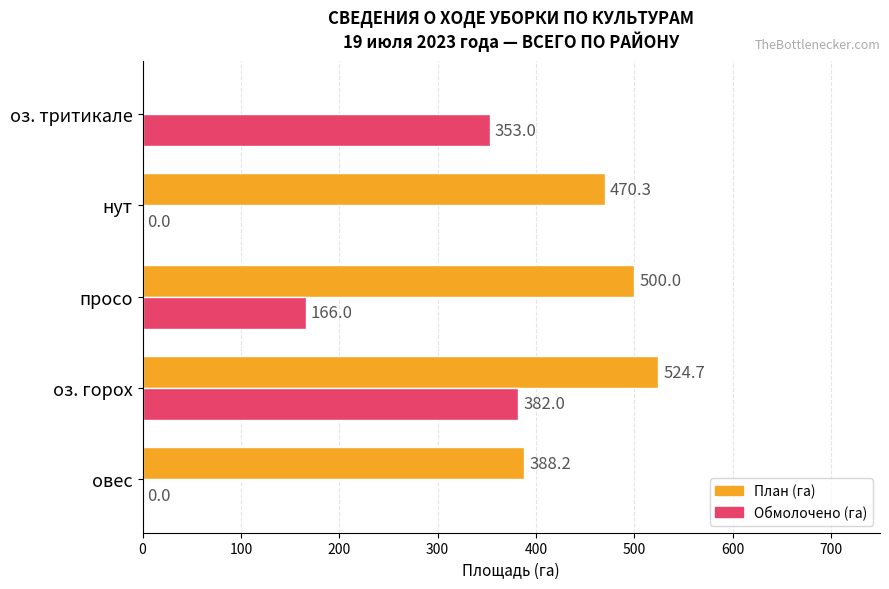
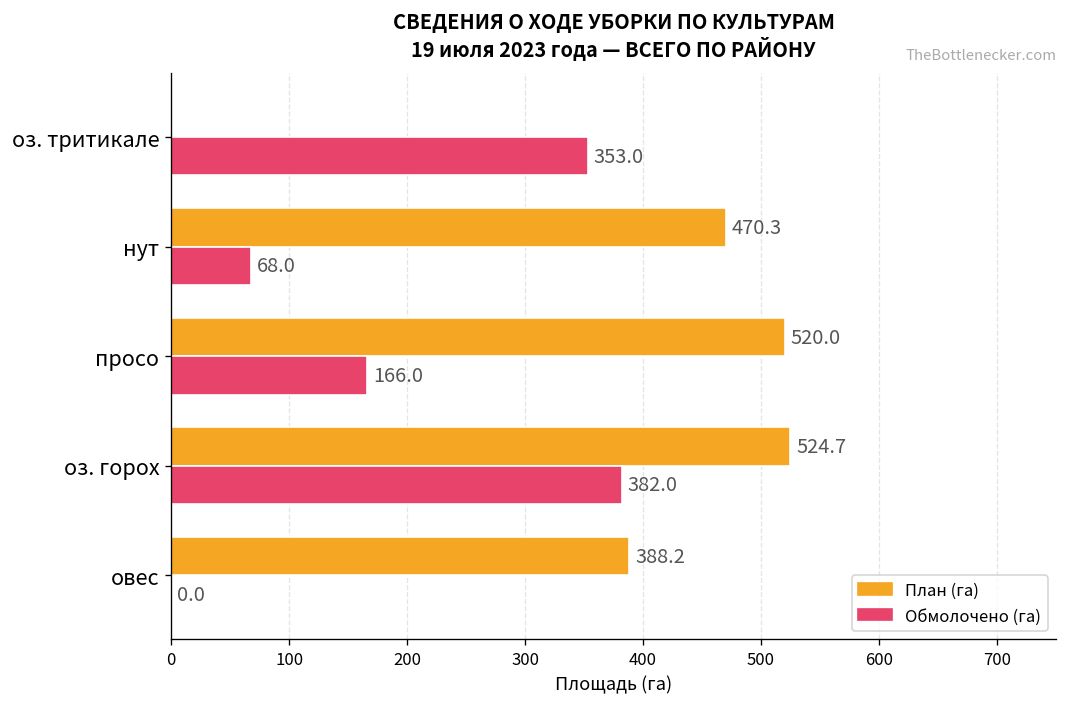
  {
    "План (га)": {
      "нут": 470.3,
-     "просо": 500.0,
+     "просо": 520.0,
      "оз. горох": 524.7,
      "овес": 388.2
    },
    "Обмолочено (га)": {
      "оз. тритикале": 353.0,
-     "нут": 0.0,
+     "нут": 68.0,
      "просо": 166.0,
      "оз. горох": 382.0,
      "овес": 0.0
    }
  }
